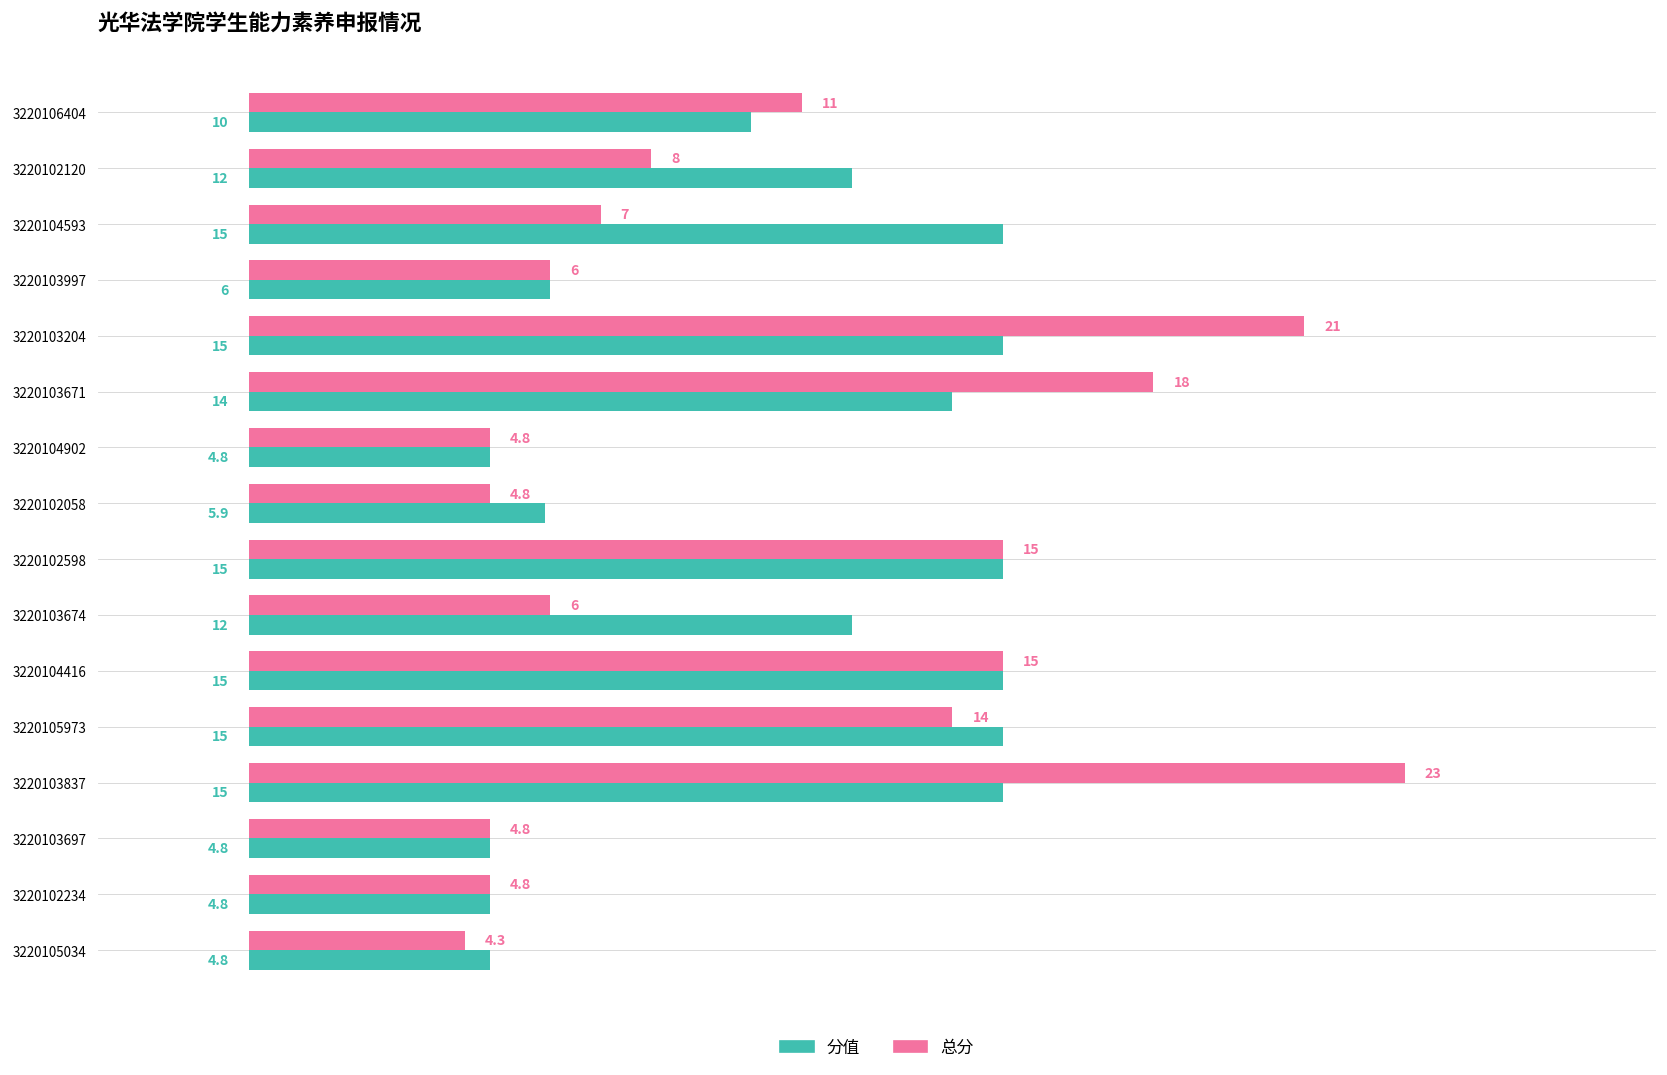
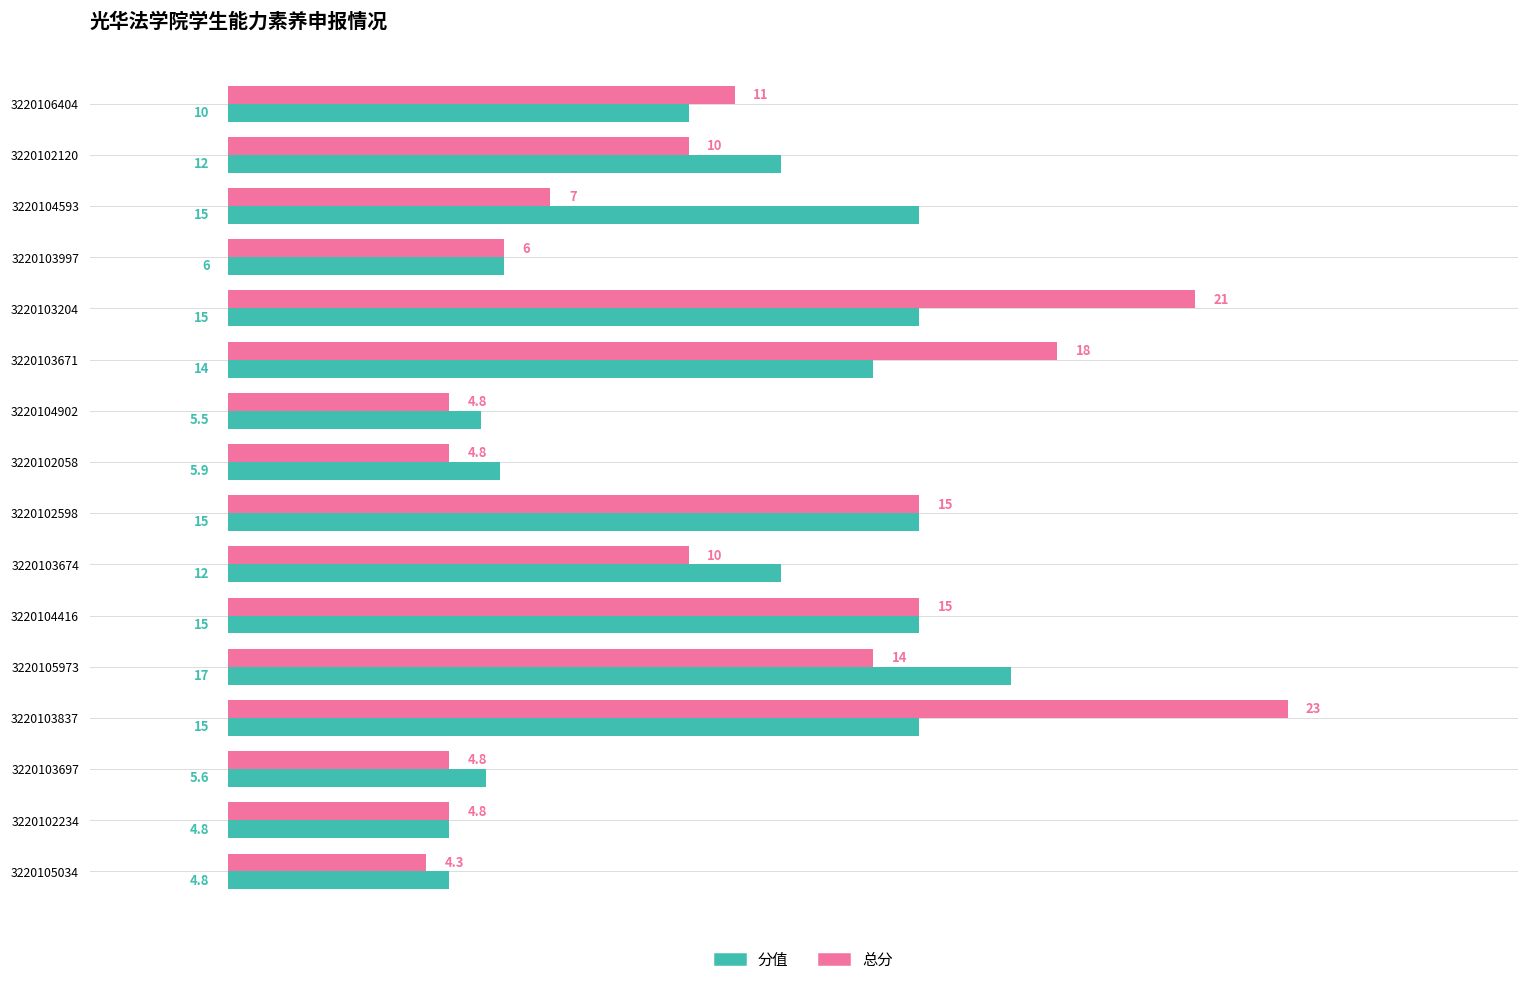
  {
    "分值": {
-     "3220104902": 4.8,
-     "3220105973": 15,
-     "3220103697": 4.8
+     "3220104902": 5.5,
+     "3220105973": 17,
+     "3220103697": 5.6
    },
    "总分": {
      "3220106404": 11,
-     "3220102120": 8,
+     "3220102120": 10,
      "3220104593": 7,
      "3220103997": 6,
      "3220103204": 21,
      "3220103671": 18,
      "3220104902": 4.8,
      "3220102058": 4.8,
      "3220102598": 15,
-     "3220103674": 6,
+     "3220103674": 10,
      "3220104416": 15,
      "3220105973": 14,
      "3220103837": 23,
      "3220103697": 4.8,
      "3220102234": 4.8,
      "3220105034": 4.3
    }
  }
